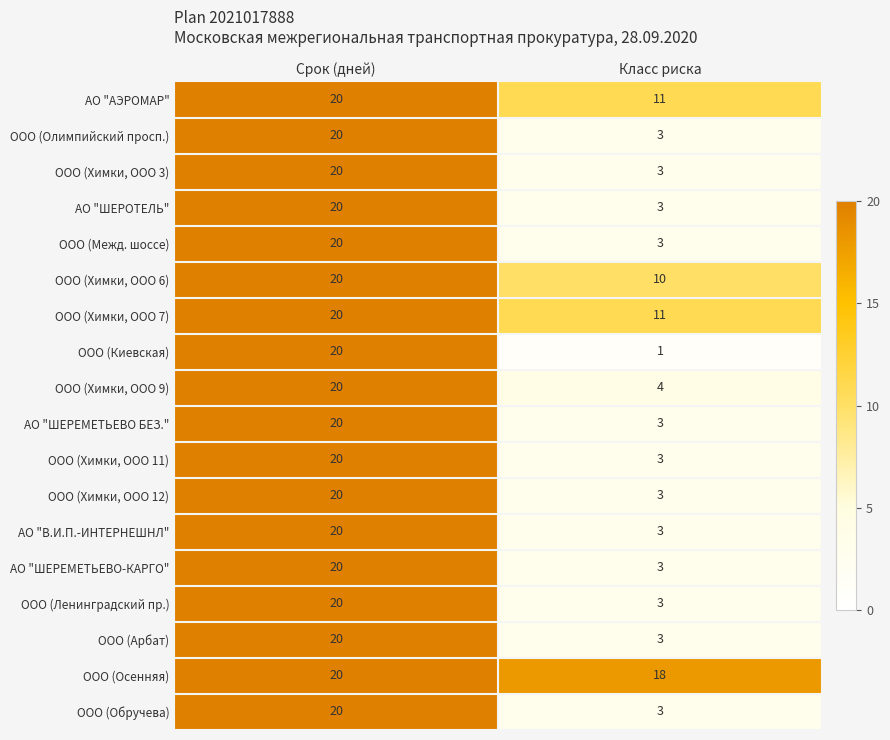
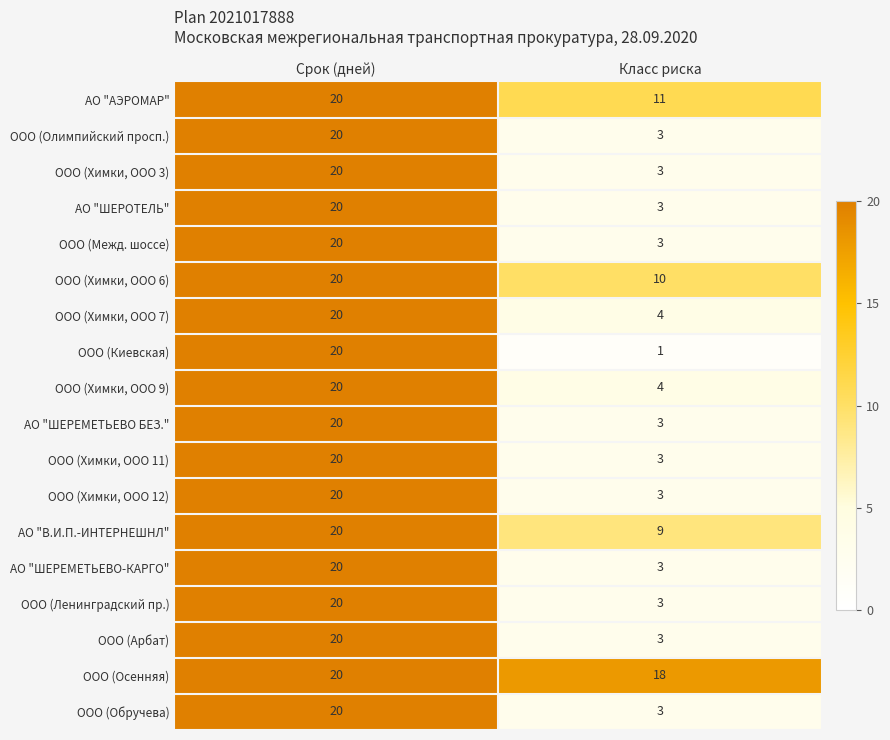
  {
    "АО \"АЭРОМАР\"": {
      "Срок (дней)": 20,
      "Класс риска": 11
    },
    "ООО (Олимпийский просп.)": {
      "Срок (дней)": 20,
      "Класс риска": 3
    },
    "ООО (Химки, ООО 3)": {
      "Срок (дней)": 20,
      "Класс риска": 3
    },
    "АО \"ШЕРОТЕЛЬ\"": {
      "Срок (дней)": 20,
      "Класс риска": 3
    },
    "ООО (Межд. шоссе)": {
      "Срок (дней)": 20,
      "Класс риска": 3
    },
    "ООО (Химки, ООО 6)": {
      "Срок (дней)": 20,
      "Класс риска": 10
    },
    "ООО (Химки, ООО 7)": {
      "Срок (дней)": 20,
-     "Класс риска": 11
+     "Класс риска": 4
    },
    "ООО (Киевская)": {
      "Срок (дней)": 20,
      "Класс риска": 1
    },
    "ООО (Химки, ООО 9)": {
      "Срок (дней)": 20,
      "Класс риска": 4
    },
    "АО \"ШЕРЕМЕТЬЕВО БЕЗ.\"": {
      "Срок (дней)": 20,
      "Класс риска": 3
    },
    "ООО (Химки, ООО 11)": {
      "Срок (дней)": 20,
      "Класс риска": 3
    },
    "ООО (Химки, ООО 12)": {
      "Срок (дней)": 20,
      "Класс риска": 3
    },
    "АО \"В.И.П.-ИНТЕРНЕШНЛ\"": {
      "Срок (дней)": 20,
-     "Класс риска": 3
+     "Класс риска": 9
    },
    "АО \"ШЕРЕМЕТЬЕВО-КАРГО\"": {
      "Срок (дней)": 20,
      "Класс риска": 3
    },
    "ООО (Ленинградский пр.)": {
      "Срок (дней)": 20,
      "Класс риска": 3
    },
    "ООО (Арбат)": {
      "Срок (дней)": 20,
      "Класс риска": 3
    },
    "ООО (Осенняя)": {
      "Срок (дней)": 20,
      "Класс риска": 18
    },
    "ООО (Обручева)": {
      "Срок (дней)": 20,
      "Класс риска": 3
    }
  }
